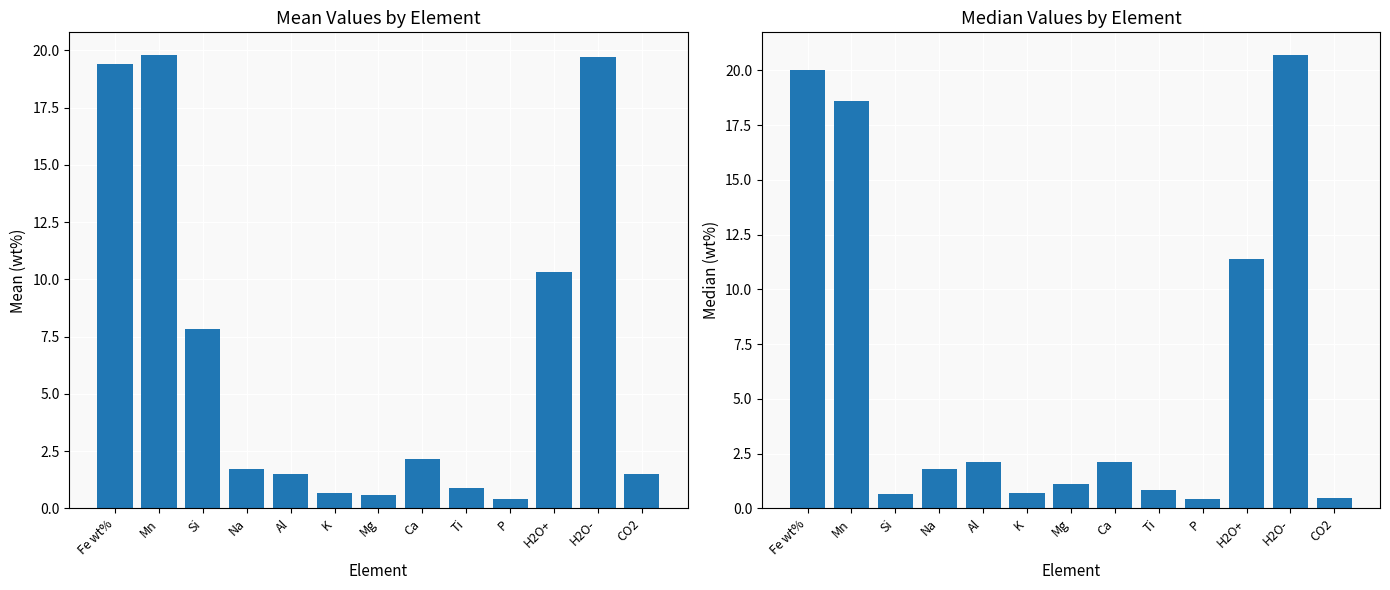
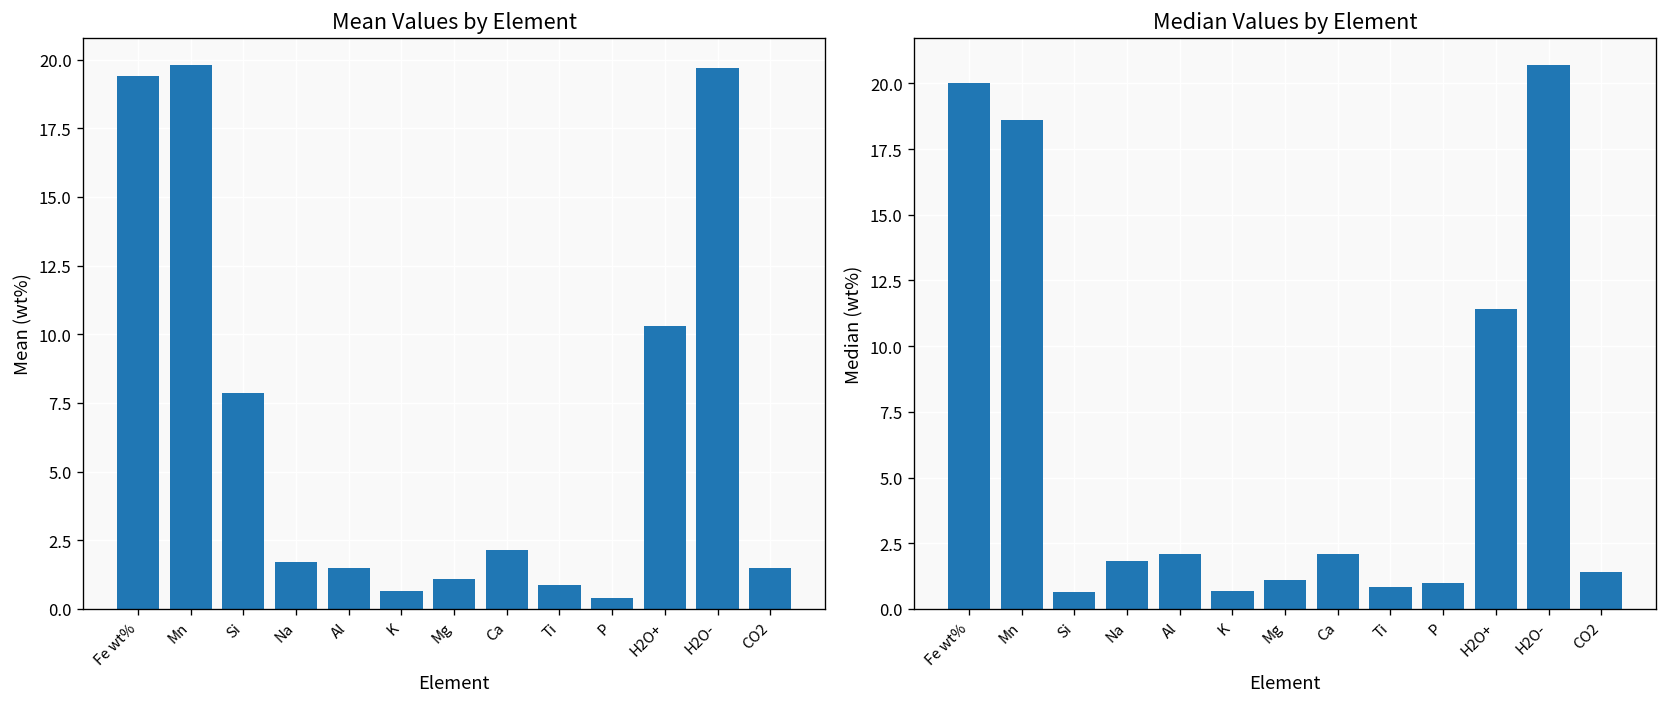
  {
    "Mean Values by Element": {
      "Fe wt%": 19.4,
      "Mn": 19.8,
      "Si": 7.9,
      "Na": 1.7,
      "Al": 1.5,
      "K": 0.7,
-     "Mg": 0.6,
+     "Mg": 1.1,
      "Ca": 2.2,
      "Ti": 0.9,
      "P": 0.4,
      "H2O+": 10.3,
      "H2O-": 19.7,
      "CO2": 1.5
    },
    "Median Values by Element": {
      "Fe wt%": 20.0,
      "Mn": 18.6,
      "Si": 0.7,
      "Na": 1.8,
      "Al": 2.1,
      "K": 0.7,
      "Mg": 1.1,
      "Ca": 2.1,
      "Ti": 0.8,
-     "P": 0.4,
+     "P": 1.0,
      "H2O+": 11.4,
      "H2O-": 20.7,
-     "CO2": 0.5
+     "CO2": 1.4
    }
  }
